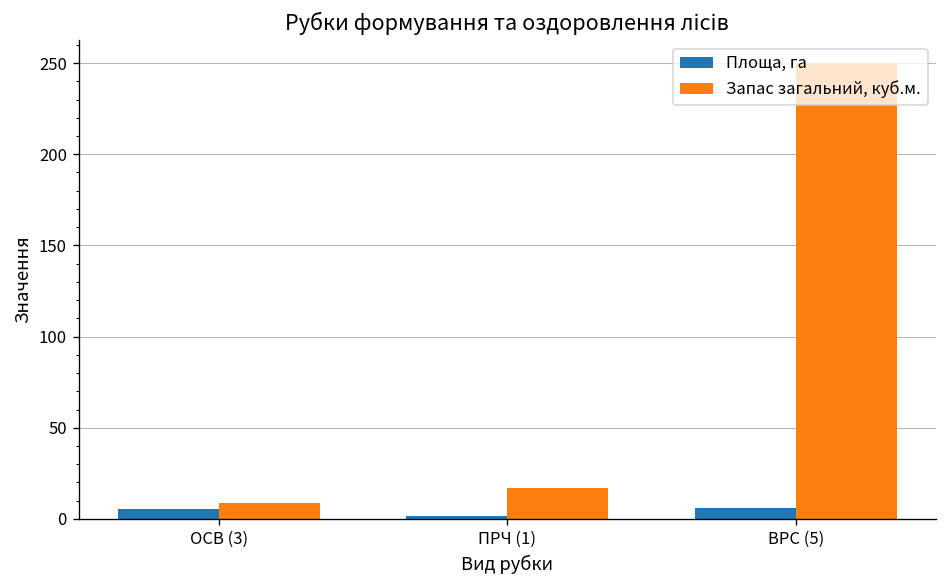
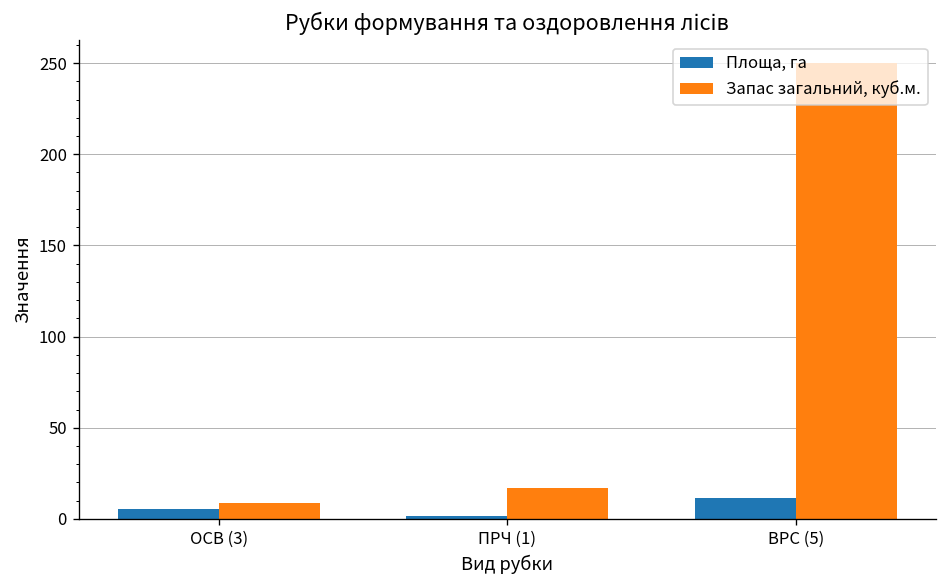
  {
    "Площа, га": {
      "ОСВ (3)": 5,
      "ПРЧ (1)": 2,
-     "ВРС (5)": 6
+     "ВРС (5)": 11
    },
    "Запас загальний, куб.м.": {
      "ОСВ (3)": 9,
      "ПРЧ (1)": 17
    }
  }
